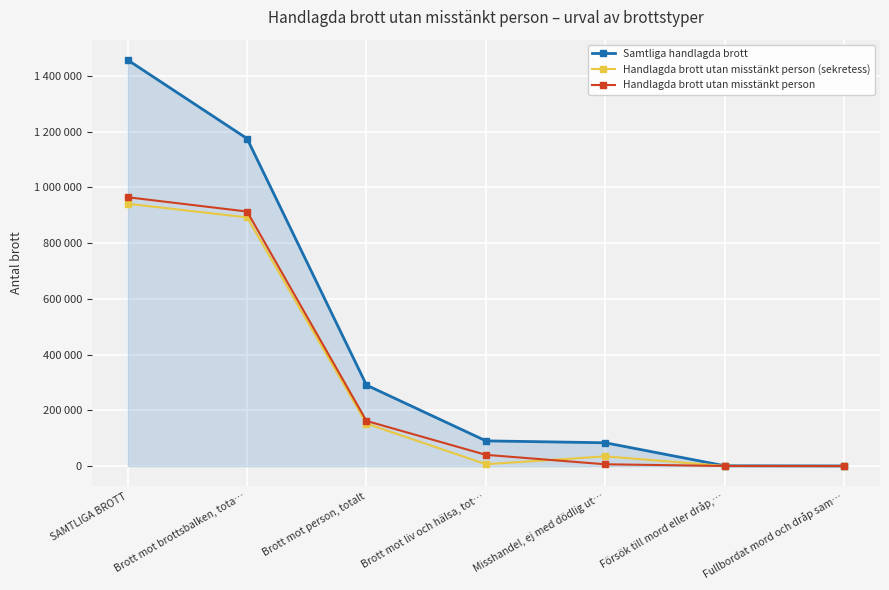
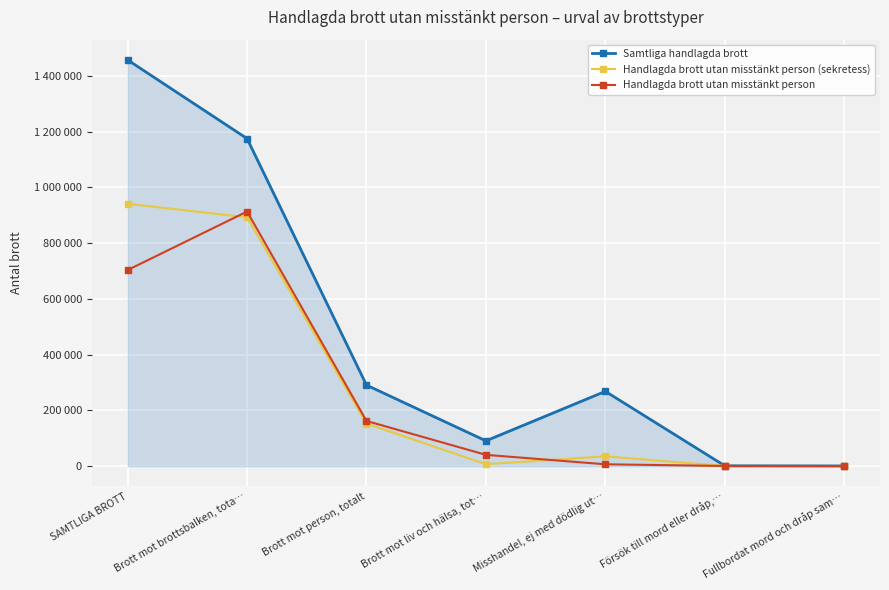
  {
    "Samtliga handlagda brott": {
      "SAMTLIGA BROTT": 1460000,
      "Brott mot brottsbalken, tota…": 1180000,
      "Brott mot person, totalt": 290000,
      "Brott mot liv och hälsa, tot…": 90000,
-     "Misshandel, ej med dödlig ut…": 80000
+     "Misshandel, ej med dödlig ut…": 270000
    },
    "Handlagda brott utan misstänkt person (sekretess)": {
      "SAMTLIGA BROTT": 940000,
      "Brott mot brottsbalken, tota…": 890000,
      "Brott mot person, totalt": 150000,
      "Brott mot liv och hälsa, tot…": 10000,
      "Misshandel, ej med dödlig ut…": 30000
    },
    "Handlagda brott utan misstänkt person": {
-     "SAMTLIGA BROTT": 960000,
+     "SAMTLIGA BROTT": 700000,
      "Brott mot brottsbalken, tota…": 910000,
      "Brott mot person, totalt": 160000,
      "Brott mot liv och hälsa, tot…": 40000,
      "Misshandel, ej med dödlig ut…": 10000
    }
  }
